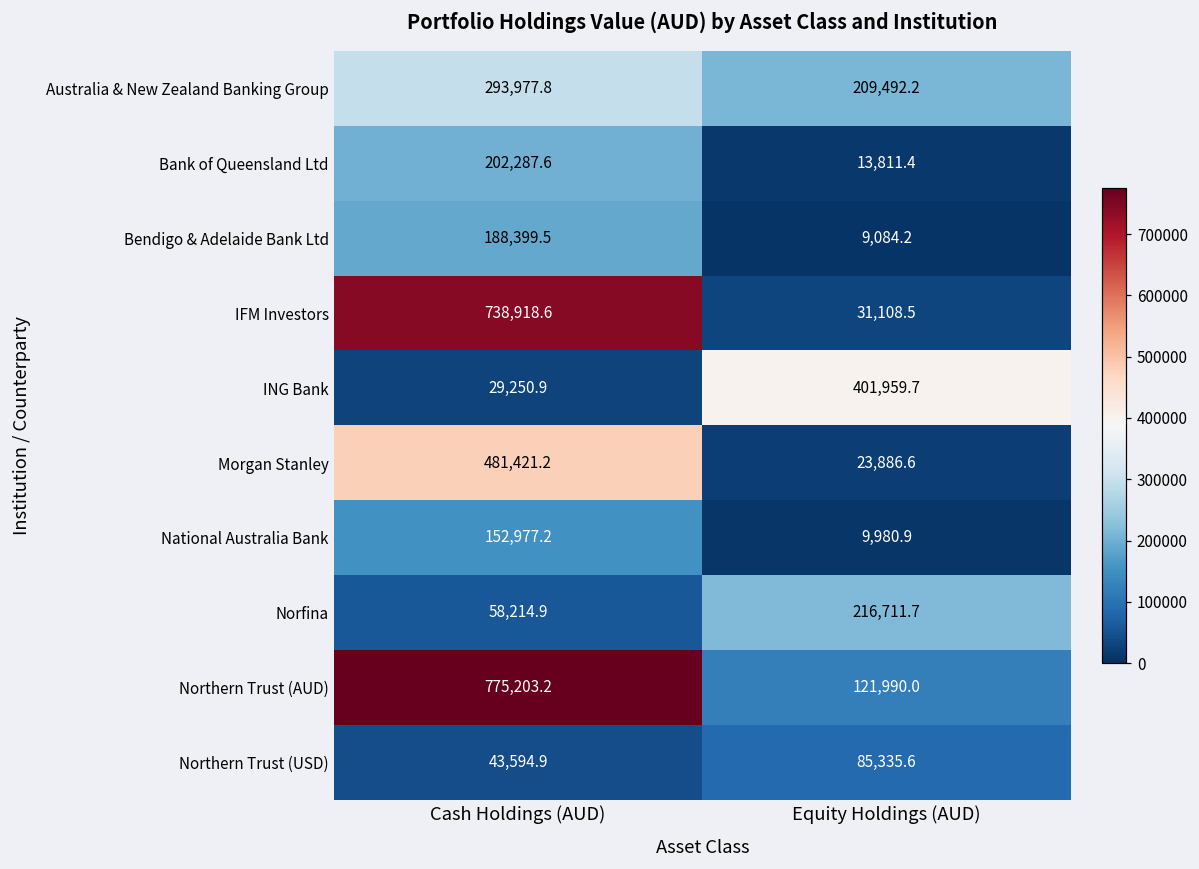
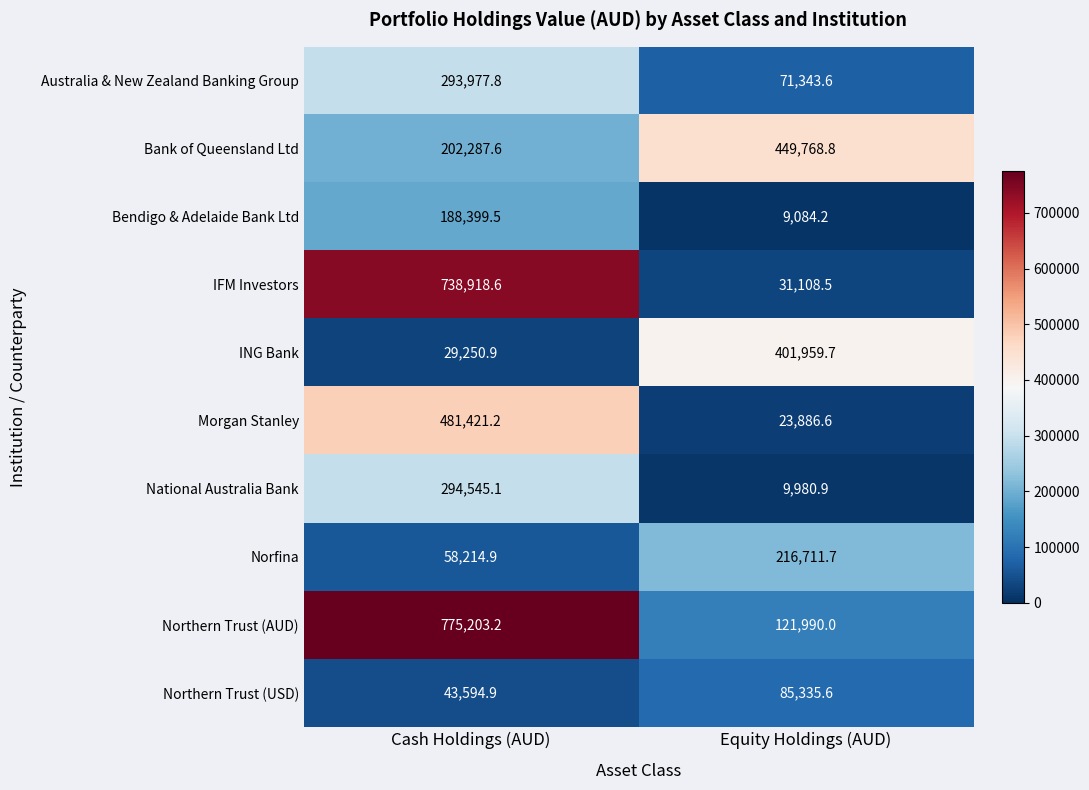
  {
    "Australia & New Zealand Banking Group": {
      "Cash Holdings (AUD)": "293,977.8",
-     "Equity Holdings (AUD)": "209,492.2"
+     "Equity Holdings (AUD)": "71,343.6"
    },
    "Bank of Queensland Ltd": {
      "Cash Holdings (AUD)": "202,287.6",
-     "Equity Holdings (AUD)": "13,811.4"
+     "Equity Holdings (AUD)": "449,768.8"
    },
    "Bendigo & Adelaide Bank Ltd": {
      "Cash Holdings (AUD)": "188,399.5",
      "Equity Holdings (AUD)": "9,084.2"
    },
    "IFM Investors": {
      "Cash Holdings (AUD)": "738,918.6",
      "Equity Holdings (AUD)": "31,108.5"
    },
    "ING Bank": {
      "Cash Holdings (AUD)": "29,250.9",
      "Equity Holdings (AUD)": "401,959.7"
    },
    "Morgan Stanley": {
      "Cash Holdings (AUD)": "481,421.2",
      "Equity Holdings (AUD)": "23,886.6"
    },
    "National Australia Bank": {
-     "Cash Holdings (AUD)": "152,977.2",
+     "Cash Holdings (AUD)": "294,545.1",
      "Equity Holdings (AUD)": "9,980.9"
    },
    "Norfina": {
      "Cash Holdings (AUD)": "58,214.9",
      "Equity Holdings (AUD)": "216,711.7"
    },
    "Northern Trust (AUD)": {
      "Cash Holdings (AUD)": "775,203.2",
      "Equity Holdings (AUD)": "121,990.0"
    },
    "Northern Trust (USD)": {
      "Cash Holdings (AUD)": "43,594.9",
      "Equity Holdings (AUD)": "85,335.6"
    }
  }
